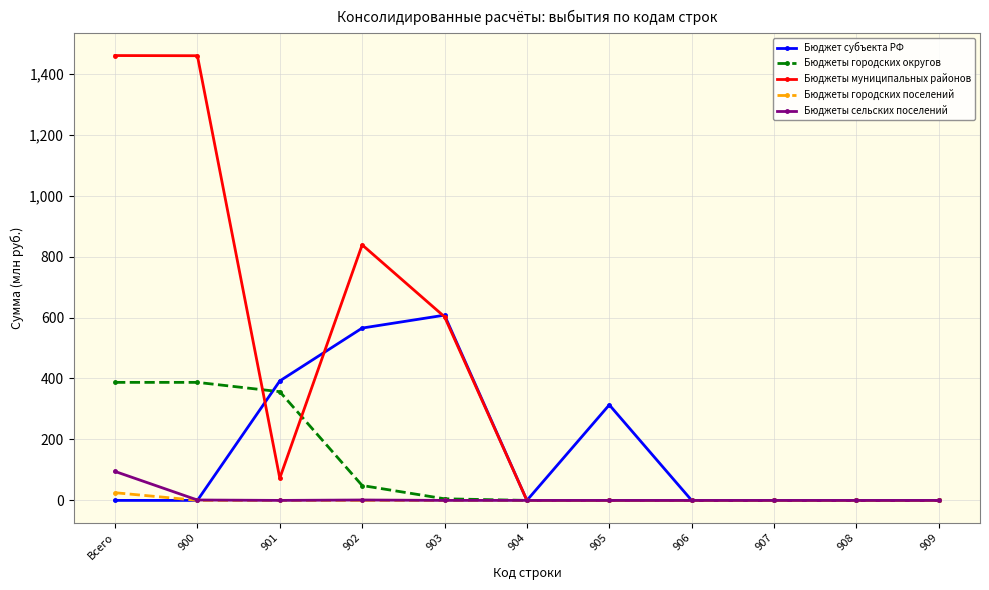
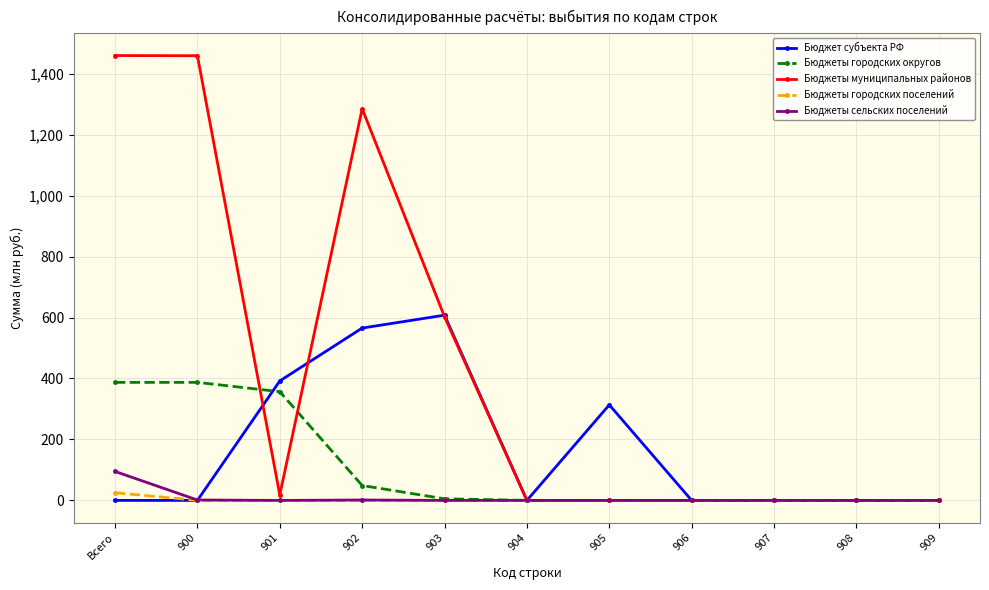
  {
    "Бюджет субъекта РФ": {
      "Всего": "0",
      "901": "390",
      "902": "570",
      "905": "310"
    },
    "Бюджеты городских округов": {
      "Всего": "390",
      "900": "390",
      "901": "360",
      "902": "50"
    },
    "Бюджеты муниципальных районов": {
      "Всего": "1,460",
      "900": "1,460",
-     "901": "70",
-     "902": "840"
+     "901": "20",
+     "902": "1,280"
    },
    "Бюджеты городских поселений": {
      "Всего": "30"
    },
    "Бюджеты сельских поселений": {
      "Всего": "90"
    }
  }
